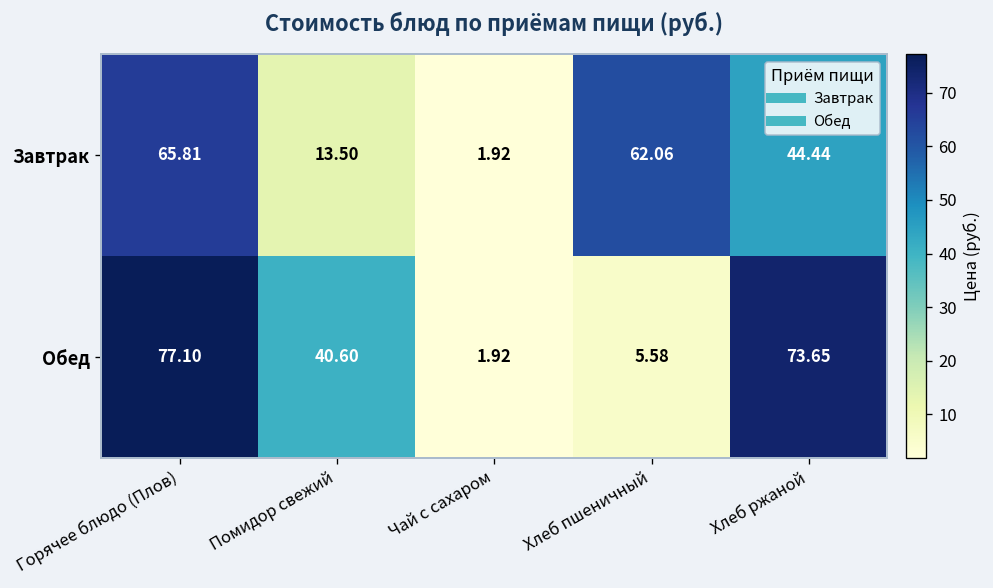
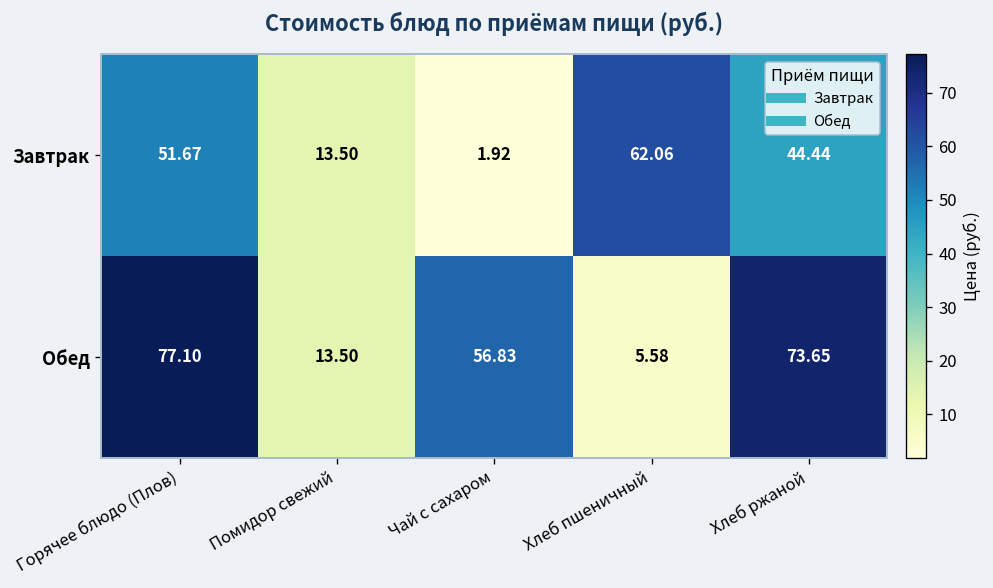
  {
    "Завтрак": {
-     "Горячее блюдо (Плов)": 65.81,
+     "Горячее блюдо (Плов)": 51.67,
      "Помидор свежий": 13.50,
      "Чай с сахаром": 1.92,
      "Хлеб пшеничный": 62.06,
      "Хлеб ржаной": 44.44
    },
    "Обед": {
      "Горячее блюдо (Плов)": 77.10,
-     "Помидор свежий": 40.60,
-     "Чай с сахаром": 1.92,
+     "Помидор свежий": 13.50,
+     "Чай с сахаром": 56.83,
      "Хлеб пшеничный": 5.58,
      "Хлеб ржаной": 73.65
    }
  }
